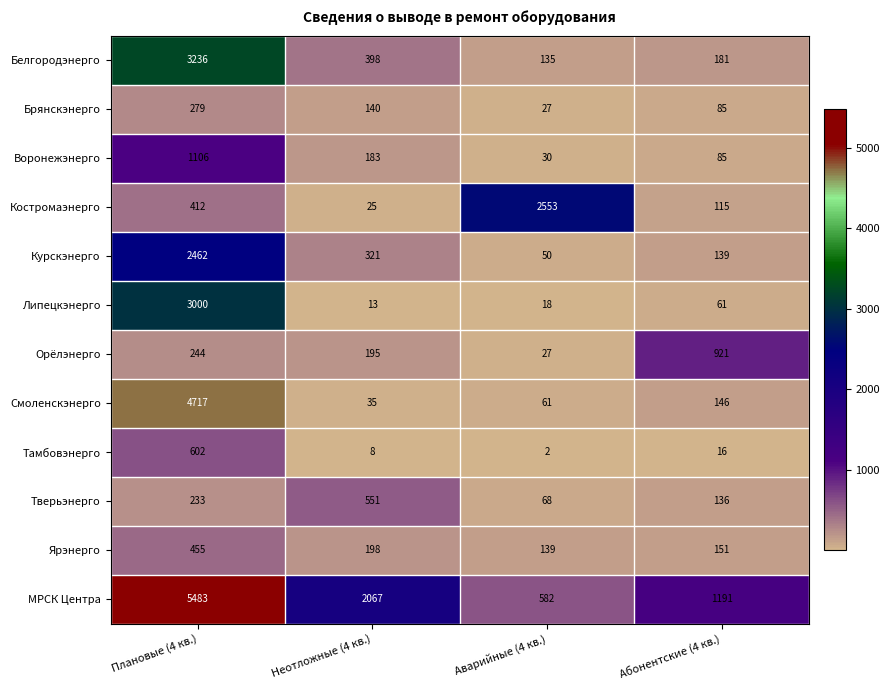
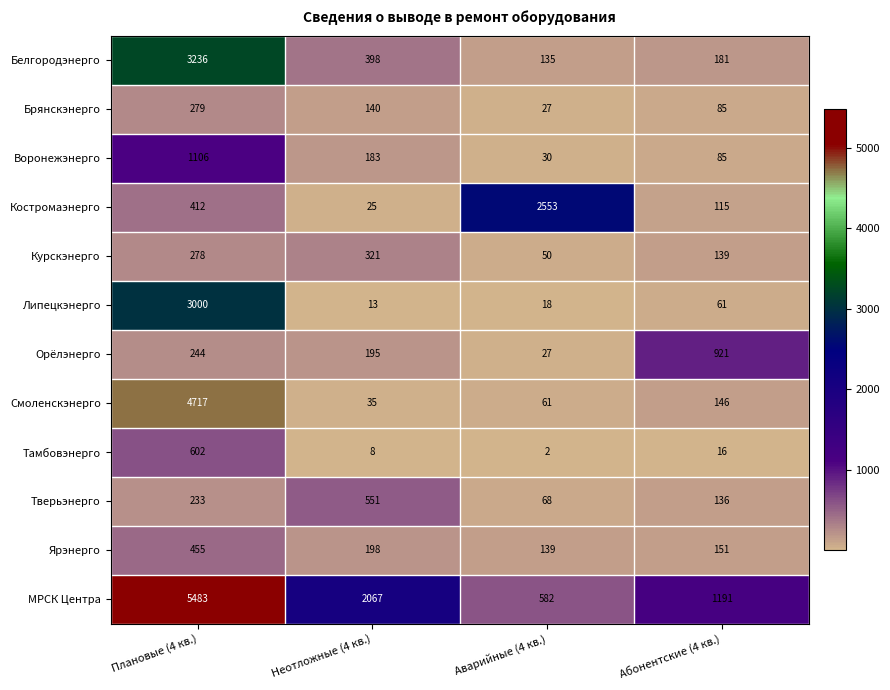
  {
    "Белгородэнерго": {
      "Плановые (4 кв.)": 3236,
      "Неотложные (4 кв.)": 398,
      "Аварийные (4 кв.)": 135,
      "Абонентские (4 кв.)": 181
    },
    "Брянскэнерго": {
      "Плановые (4 кв.)": 279,
      "Неотложные (4 кв.)": 140,
      "Аварийные (4 кв.)": 27,
      "Абонентские (4 кв.)": 85
    },
    "Воронежэнерго": {
      "Плановые (4 кв.)": 1106,
      "Неотложные (4 кв.)": 183,
      "Аварийные (4 кв.)": 30,
      "Абонентские (4 кв.)": 85
    },
    "Костромаэнерго": {
      "Плановые (4 кв.)": 412,
      "Неотложные (4 кв.)": 25,
      "Аварийные (4 кв.)": 2553,
      "Абонентские (4 кв.)": 115
    },
    "Курскэнерго": {
-     "Плановые (4 кв.)": 2462,
+     "Плановые (4 кв.)": 278,
      "Неотложные (4 кв.)": 321,
      "Аварийные (4 кв.)": 50,
      "Абонентские (4 кв.)": 139
    },
    "Липецкэнерго": {
      "Плановые (4 кв.)": 3000,
      "Неотложные (4 кв.)": 13,
      "Аварийные (4 кв.)": 18,
      "Абонентские (4 кв.)": 61
    },
    "Орёлэнерго": {
      "Плановые (4 кв.)": 244,
      "Неотложные (4 кв.)": 195,
      "Аварийные (4 кв.)": 27,
      "Абонентские (4 кв.)": 921
    },
    "Смоленскэнерго": {
      "Плановые (4 кв.)": 4717,
      "Неотложные (4 кв.)": 35,
      "Аварийные (4 кв.)": 61,
      "Абонентские (4 кв.)": 146
    },
    "Тамбовэнерго": {
      "Плановые (4 кв.)": 602,
      "Неотложные (4 кв.)": 8,
      "Аварийные (4 кв.)": 2,
      "Абонентские (4 кв.)": 16
    },
    "Тверьэнерго": {
      "Плановые (4 кв.)": 233,
      "Неотложные (4 кв.)": 551,
      "Аварийные (4 кв.)": 68,
      "Абонентские (4 кв.)": 136
    },
    "Ярэнерго": {
      "Плановые (4 кв.)": 455,
      "Неотложные (4 кв.)": 198,
      "Аварийные (4 кв.)": 139,
      "Абонентские (4 кв.)": 151
    },
    "МРСК Центра": {
      "Плановые (4 кв.)": 5483,
      "Неотложные (4 кв.)": 2067,
      "Аварийные (4 кв.)": 582,
      "Абонентские (4 кв.)": 1191
    }
  }
